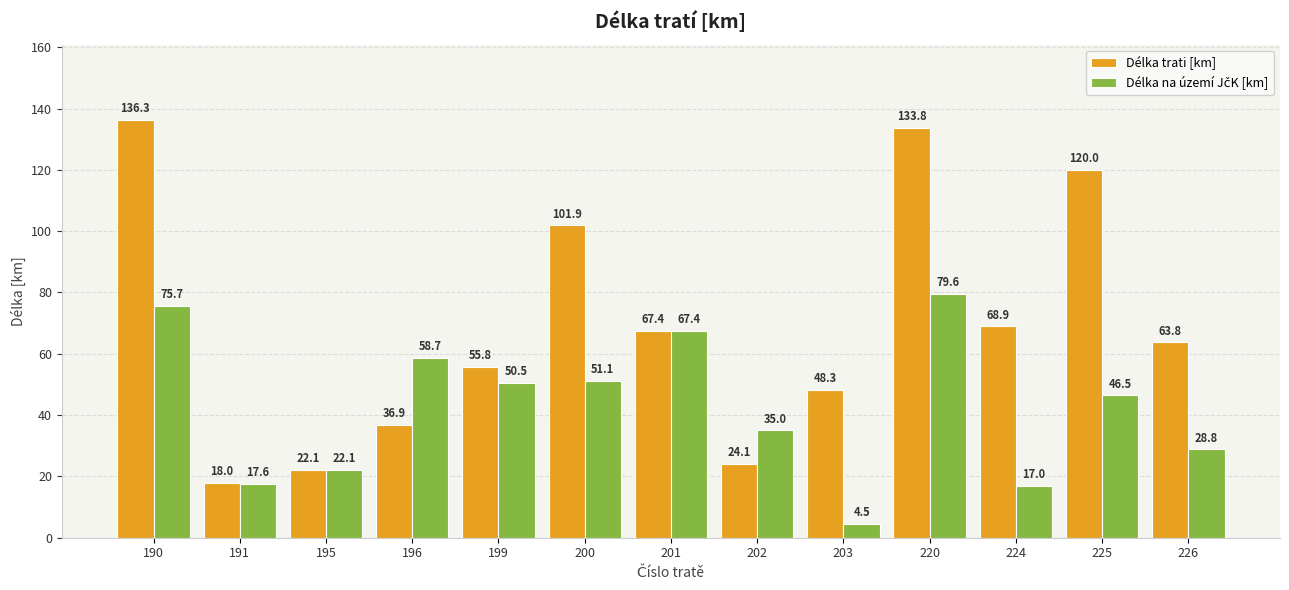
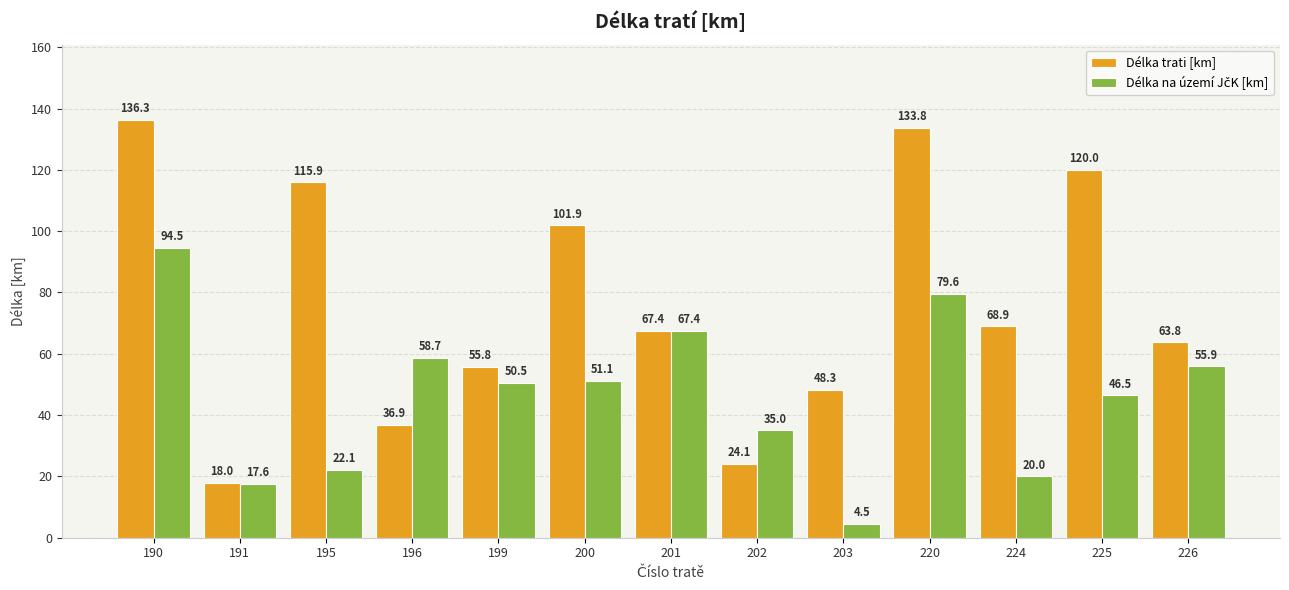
  {
    "Délka trati [km]": {
      "190": 136.3,
      "191": 18.0,
-     "195": 22.1,
+     "195": 115.9,
      "196": 36.9,
      "199": 55.8,
      "200": 101.9,
      "201": 67.4,
      "202": 24.1,
      "203": 48.3,
      "220": 133.8,
      "224": 68.9,
      "225": 120.0,
      "226": 63.8
    },
    "Délka na území JčK [km]": {
-     "190": 75.7,
+     "190": 94.5,
      "191": 17.6,
      "195": 22.1,
      "196": 58.7,
      "199": 50.5,
      "200": 51.1,
      "201": 67.4,
      "202": 35.0,
      "203": 4.5,
      "220": 79.6,
-     "224": 17.0,
+     "224": 20.0,
      "225": 46.5,
-     "226": 28.8
+     "226": 55.9
    }
  }
